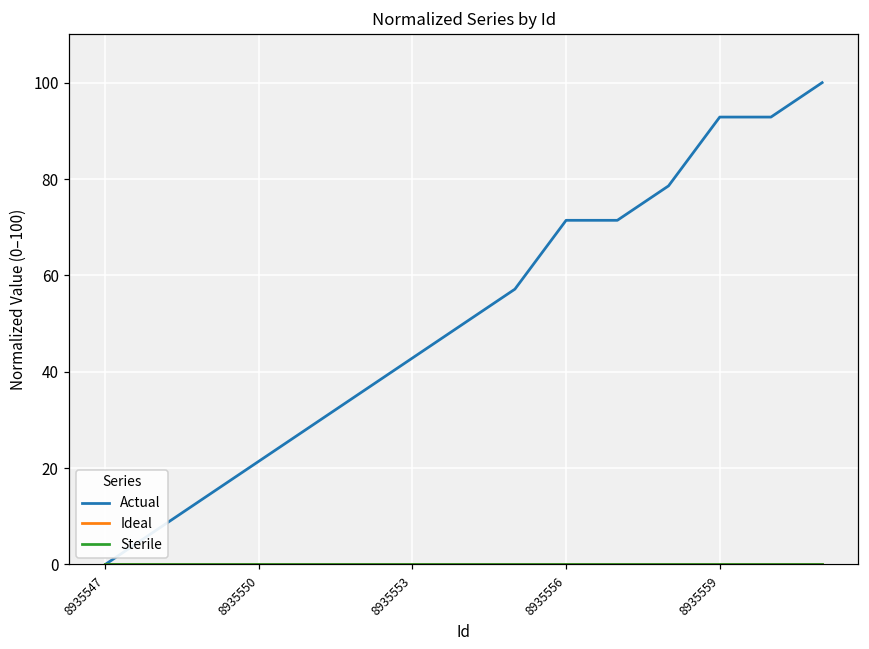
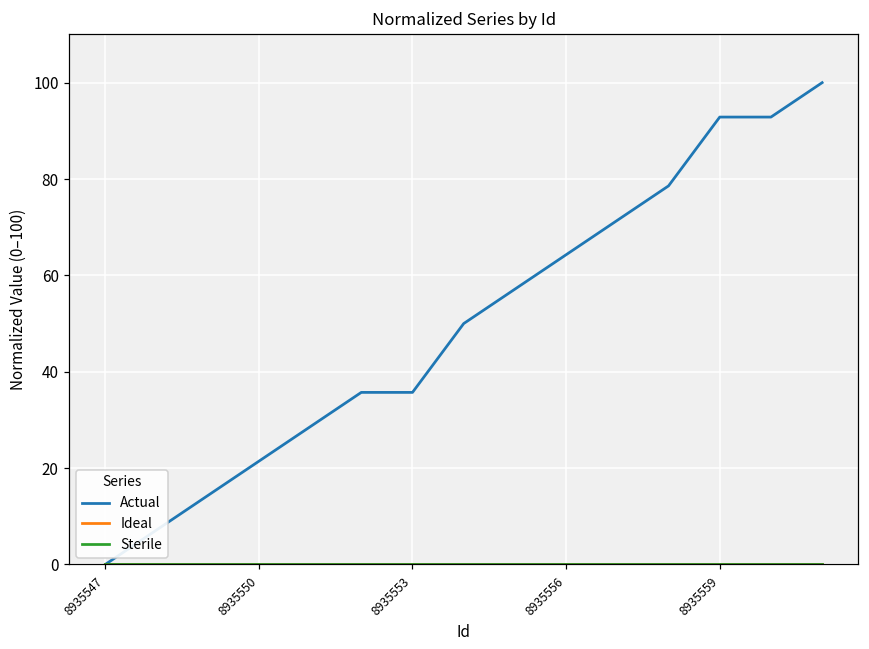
  {
    "Actual": {
      "8935550": 21,
-     "8935553": 43,
-     "8935556": 71,
+     "8935553": 36,
+     "8935556": 64,
      "8935559": 93
    },
    "Sterile": {
      "8935550": 0,
      "8935553": 0,
      "8935556": 0,
      "8935559": 0
    }
  }
